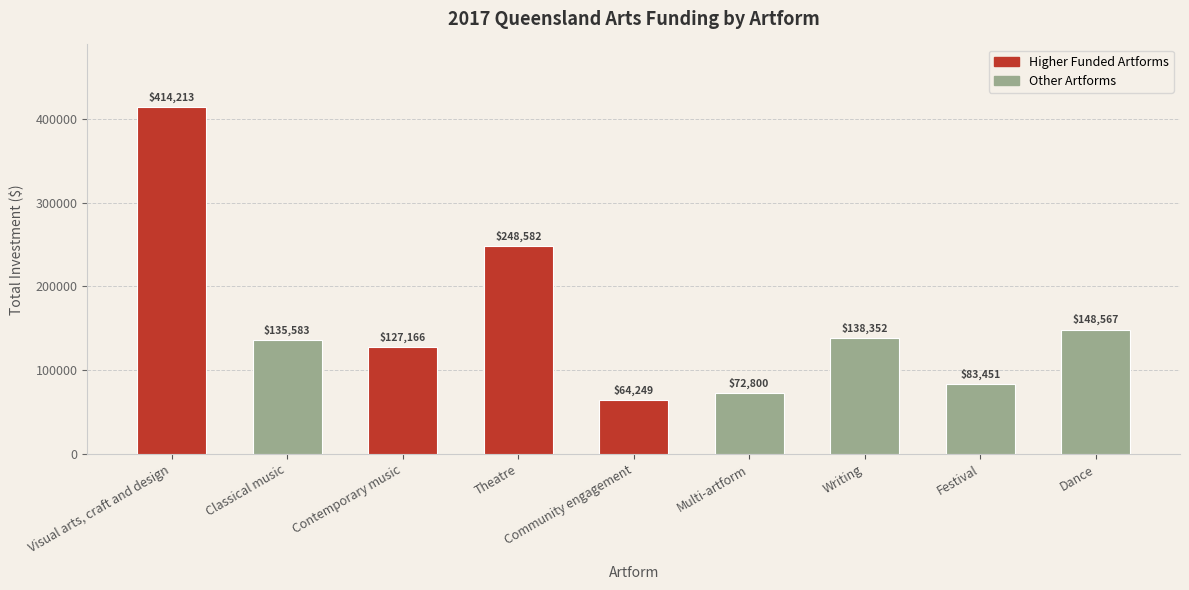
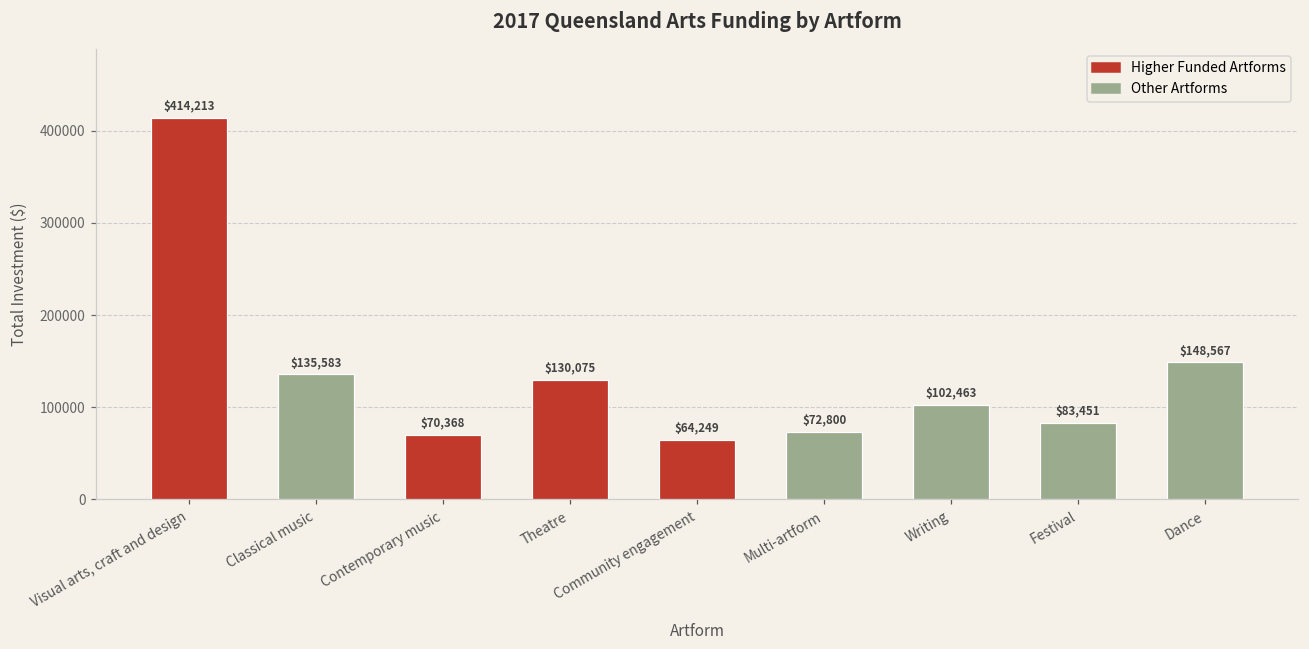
  {
    "Visual arts, craft and design": "$414,213",
    "Classical music": "$135,583",
-   "Contemporary music": "$127,166",
-   "Theatre": "$248,582",
+   "Contemporary music": "$70,368",
+   "Theatre": "$130,075",
    "Community engagement": "$64,249",
    "Multi-artform": "$72,800",
-   "Writing": "$138,352",
+   "Writing": "$102,463",
    "Festival": "$83,451",
    "Dance": "$148,567"
  }
